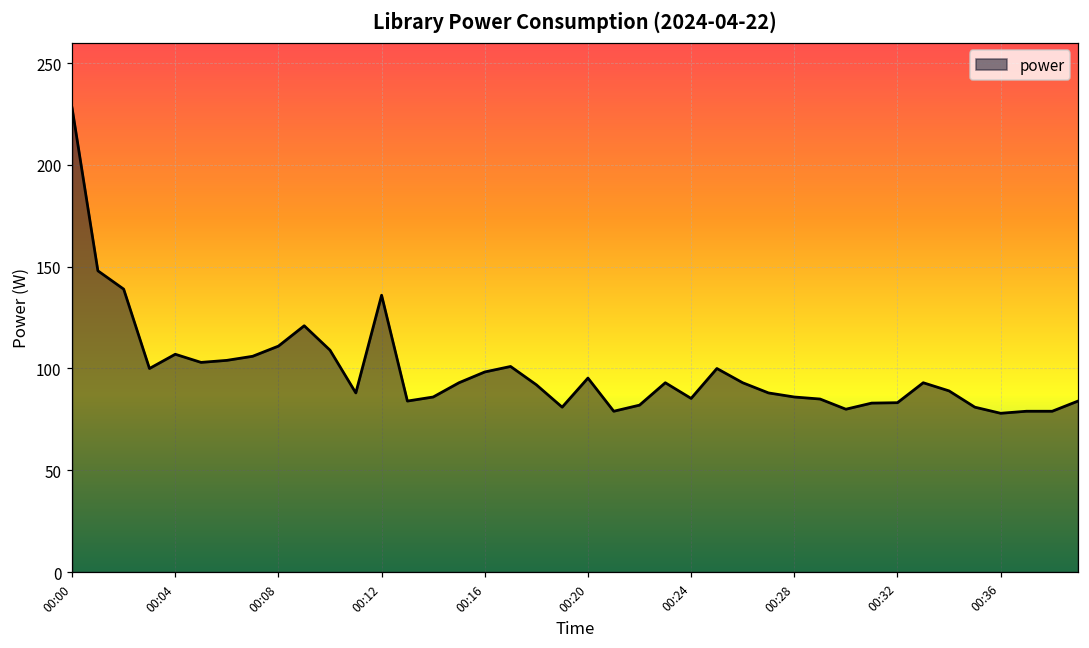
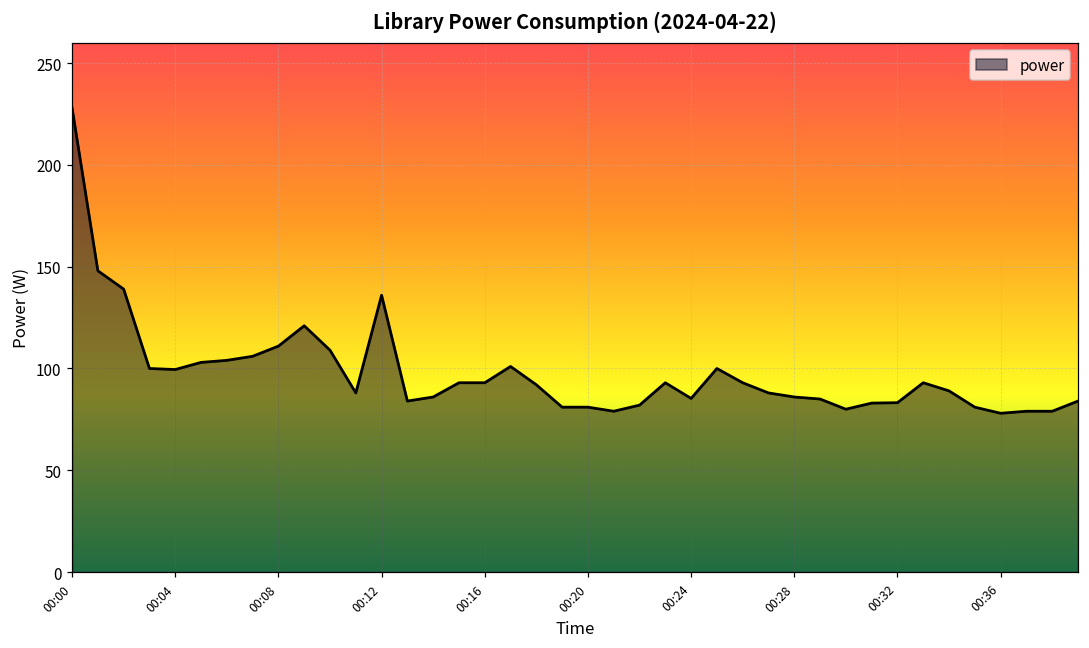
  {
    "00:00": 228,
-   "00:04": 107,
+   "00:04": 100,
    "00:08": 111,
    "00:12": 136,
-   "00:16": 98,
-   "00:20": 95,
+   "00:16": 93,
+   "00:20": 81,
    "00:24": 85,
    "00:28": 86,
    "00:32": 83,
    "00:36": 78
  }
